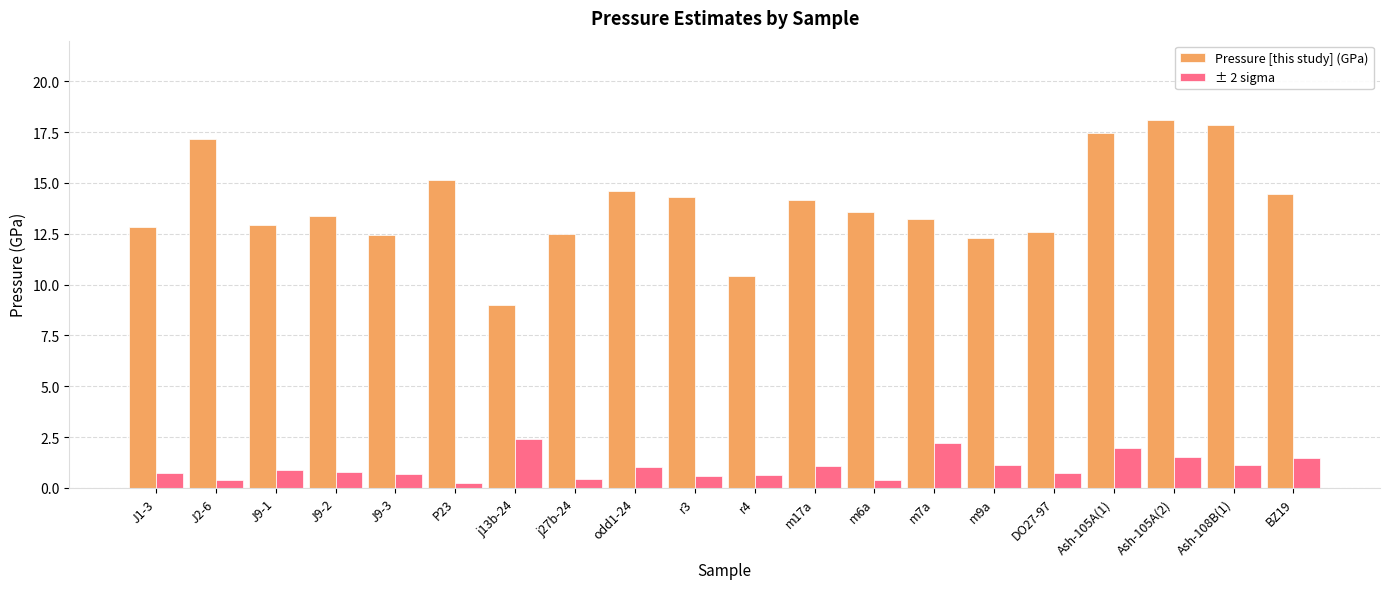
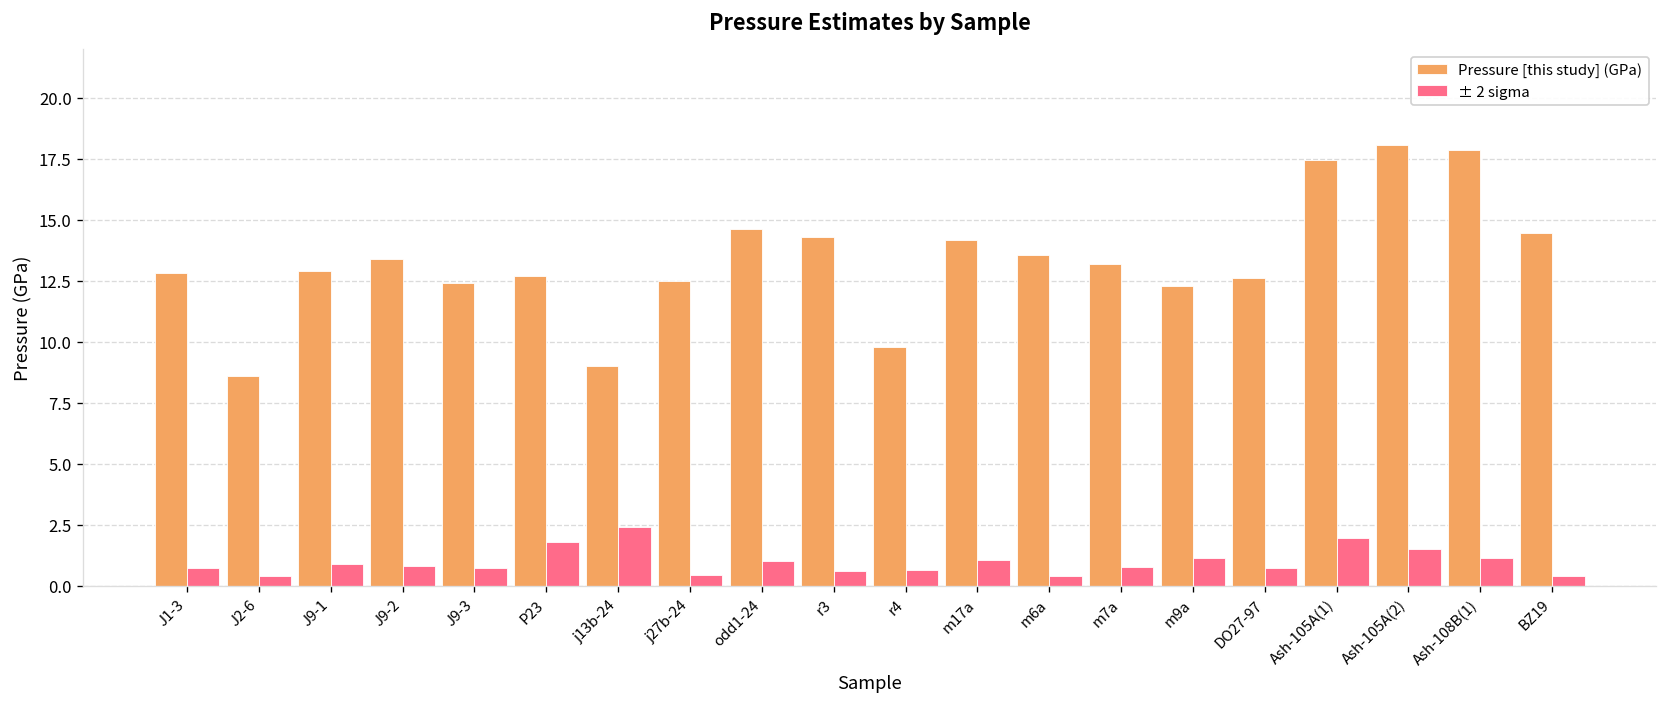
  {
    "Pressure [this study] (GPa)": {
      "J1-3": 12.8,
-     "J2-6": 17.1,
+     "J2-6": 8.6,
      "J9-1": 12.9,
      "J9-2": 13.4,
      "J9-3": 12.4,
-     "P23": 15.2,
+     "P23": 12.7,
      "j13b-24": 9.0,
      "j27b-24": 12.5,
      "odd1-24": 14.6,
      "r3": 14.3,
-     "r4": 10.4,
+     "r4": 9.8,
      "m17a": 14.2,
      "m6a": 13.6,
      "m7a": 13.2,
      "m9a": 12.3,
      "DO27-97": 12.6,
      "Ash-105A(1)": 17.4,
      "Ash-105A(2)": 18.1,
      "Ash-108B(1)": 17.9,
      "BZ19": 14.4
    },
    "± 2 sigma": {
      "J1-3": 0.7,
      "J2-6": 0.4,
      "J9-1": 0.9,
      "J9-2": 0.8,
      "J9-3": 0.7,
-     "P23": 0.2,
+     "P23": 1.8,
      "j13b-24": 2.4,
      "j27b-24": 0.4,
      "odd1-24": 1.0,
      "r3": 0.6,
      "r4": 0.6,
      "m17a": 1.1,
      "m6a": 0.4,
-     "m7a": 2.2,
+     "m7a": 0.8,
      "m9a": 1.1,
      "DO27-97": 0.7,
      "Ash-105A(1)": 2.0,
      "Ash-105A(2)": 1.5,
      "Ash-108B(1)": 1.2,
-     "BZ19": 1.5
+     "BZ19": 0.4
    }
  }
